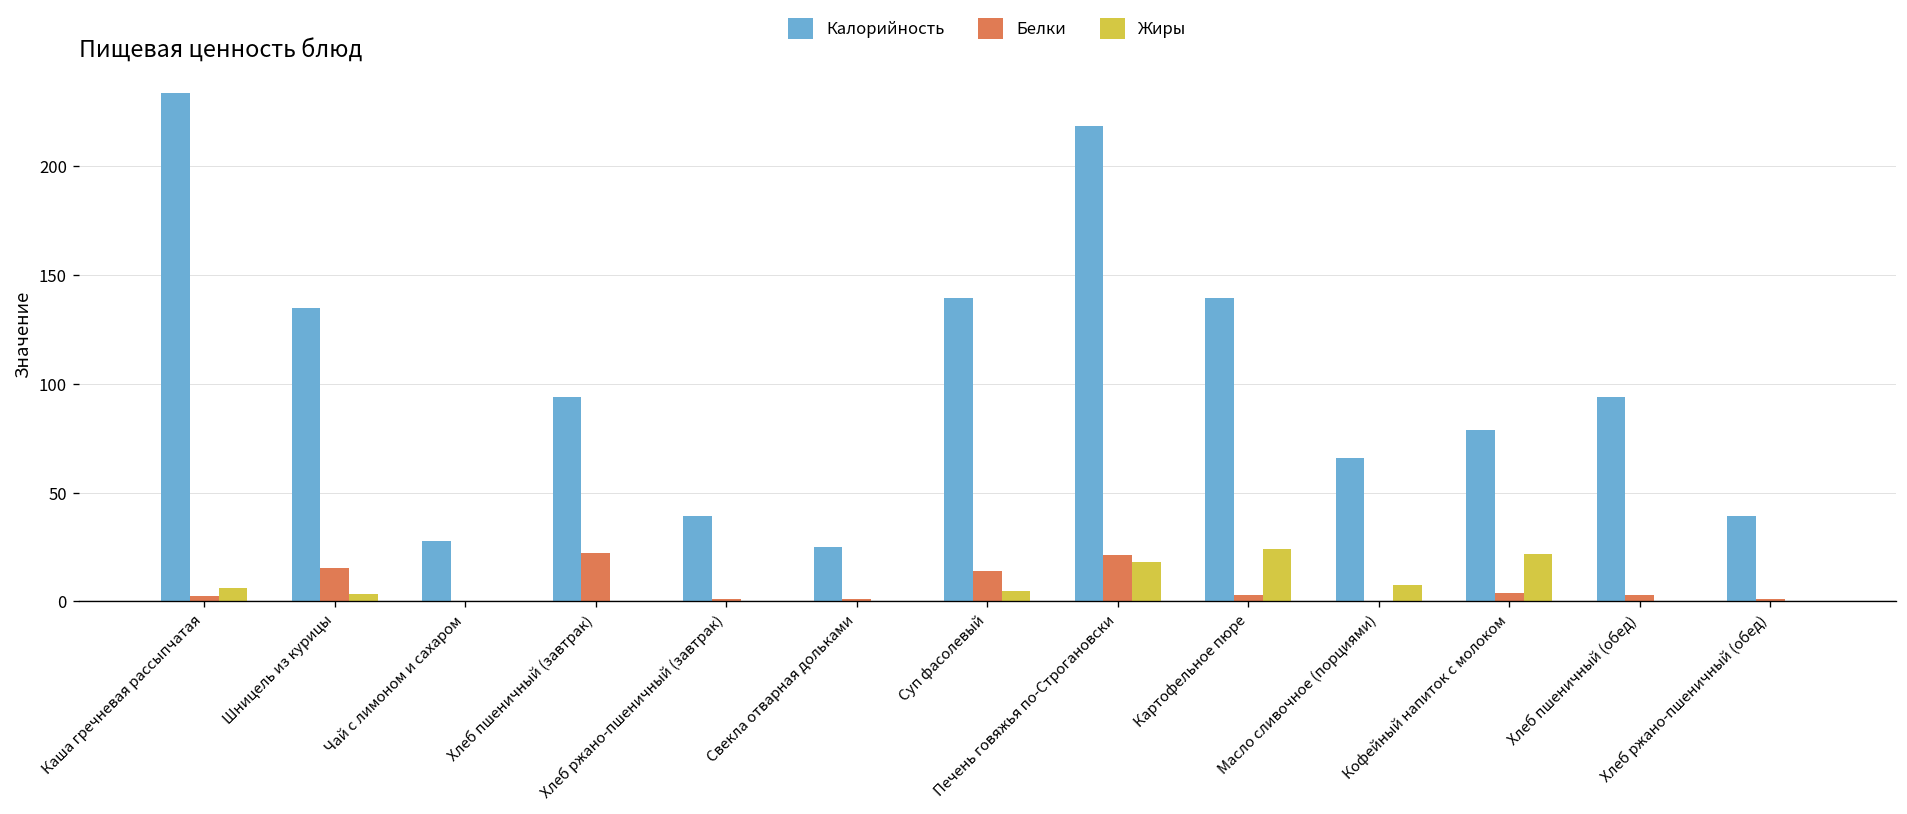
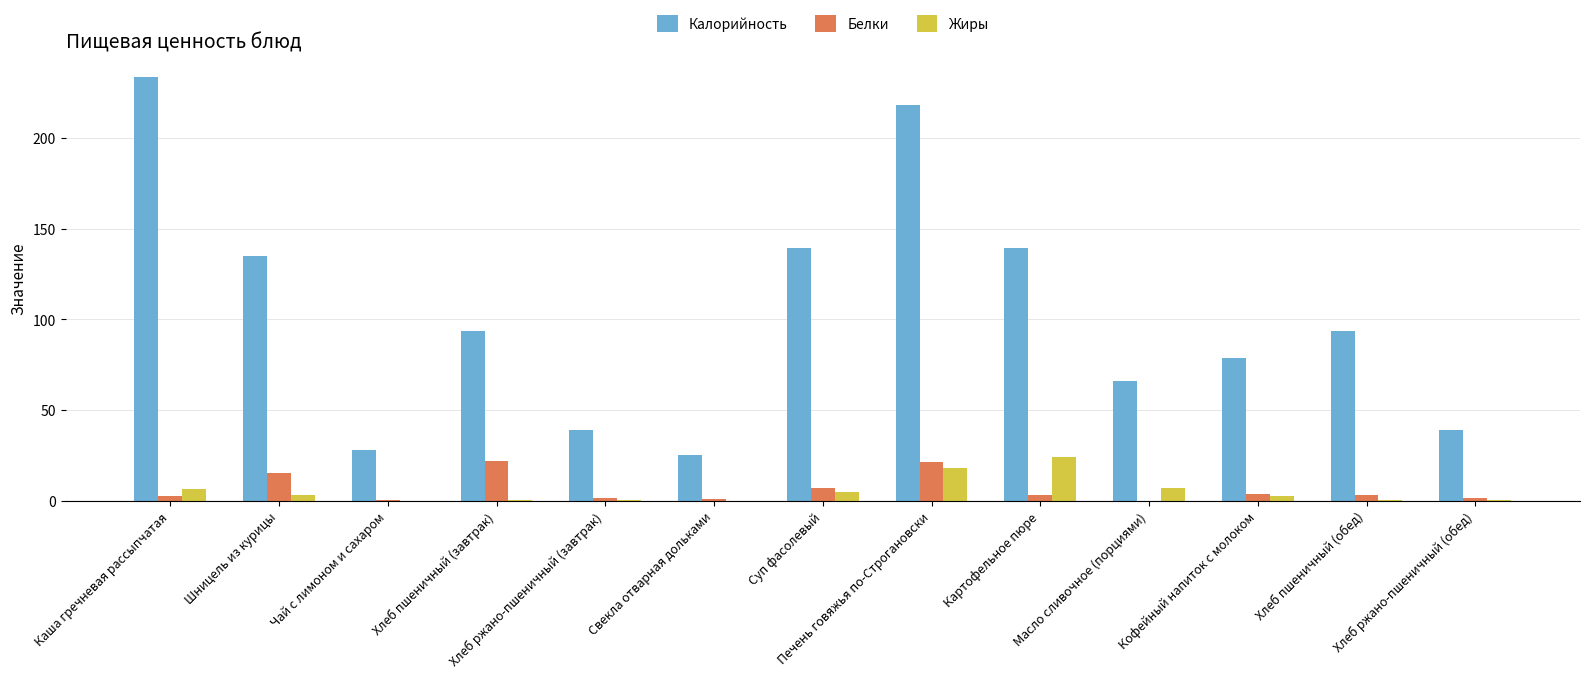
  {
    "Калорийность": {
      "Каша гречневая рассыпчатая": 234,
      "Шницель из курицы": 135,
      "Чай с лимоном и сахаром": 28,
      "Хлеб пшеничный (завтрак)": 94,
      "Хлеб ржано-пшеничный (завтрак)": 39,
      "Свекла отварная дольками": 25,
      "Суп фасолевый": 139,
      "Печень говяжья по-Строгановски": 218,
      "Картофельное пюре": 139,
      "Масло сливочное (порциями)": 66,
      "Кофейный напиток с молоком": 79,
      "Хлеб пшеничный (обед)": 94,
      "Хлеб ржано-пшеничный (обед)": 39
    },
    "Белки": {
      "Каша гречневая рассыпчатая": 3,
      "Шницель из курицы": 15,
      "Хлеб пшеничный (завтрак)": 22,
-     "Суп фасолевый": 14,
+     "Суп фасолевый": 7,
      "Печень говяжья по-Строгановски": 21,
      "Картофельное пюре": 3,
      "Кофейный напиток с молоком": 4,
      "Хлеб пшеничный (обед)": 3
    },
    "Жиры": {
      "Каша гречневая рассыпчатая": 6,
      "Шницель из курицы": 3,
      "Суп фасолевый": 5,
      "Печень говяжья по-Строгановски": 18,
      "Картофельное пюре": 24,
      "Масло сливочное (порциями)": 7,
-     "Кофейный напиток с молоком": 22
+     "Кофейный напиток с молоком": 3
    }
  }
